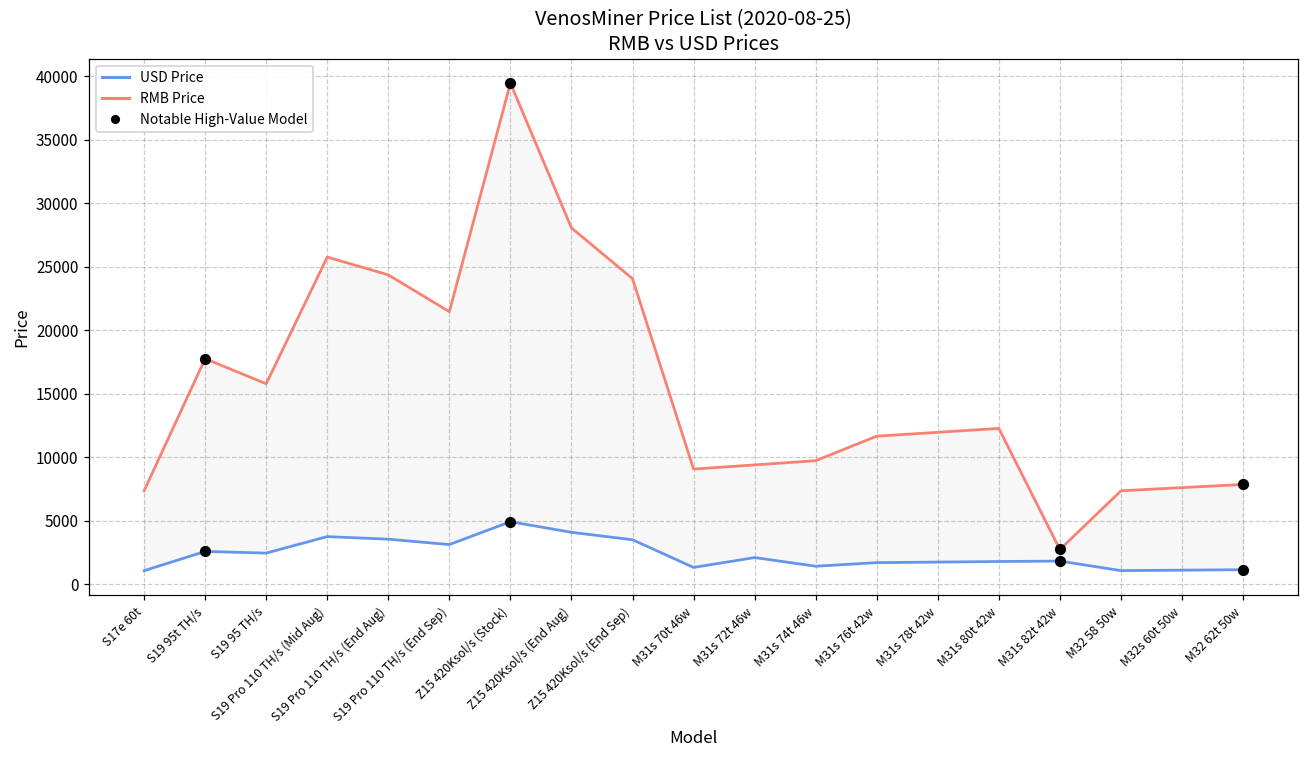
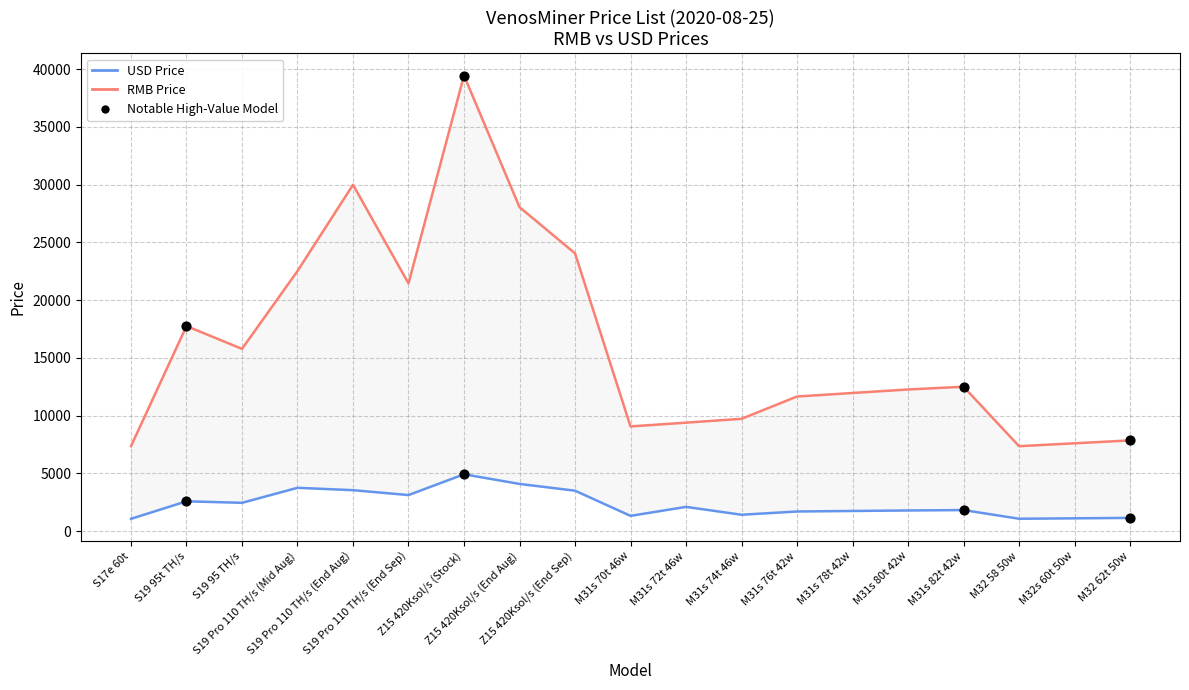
  {
    "RMB Price": {
      "S17e 60t": 7400,
      "S19 95 TH/s": 15800,
-     "S19 Pro 110 TH/s (Mid Aug)": 25800,
-     "S19 Pro 110 TH/s (End Aug)": 24400,
+     "S19 Pro 110 TH/s (Mid Aug)": 22500,
+     "S19 Pro 110 TH/s (End Aug)": 30000,
      "S19 Pro 110 TH/s (End Sep)": 21500,
      "Z15 420Ksol/s (End Aug)": 28100,
      "Z15 420Ksol/s (End Sep)": 24100,
      "M31s 70t 46w": 9100,
      "M31s 72t 46w": 9400,
      "M31s 74t 46w": 9700,
      "M31s 76t 42w": 11700,
      "M31s 78t 42w": 12000,
      "M31s 80t 42w": 12300,
-     "M31s 82t 42w": 2700,
+     "M31s 82t 42w": 12500,
      "M32 58 50w": 7400,
      "M32s 60t 50w": 7600
    },
    "USD Price": {
      "S17e 60t": 1100,
      "S19 95 TH/s": 2400,
      "S19 Pro 110 TH/s (Mid Aug)": 3700,
      "S19 Pro 110 TH/s (End Aug)": 3500,
      "S19 Pro 110 TH/s (End Sep)": 3100,
      "Z15 420Ksol/s (End Aug)": 4100,
      "Z15 420Ksol/s (End Sep)": 3500,
      "M31s 70t 46w": 1300,
      "M31s 72t 46w": 2100,
      "M31s 74t 46w": 1400,
      "M31s 76t 42w": 1700,
      "M31s 78t 42w": 1700,
      "M31s 80t 42w": 1800,
      "M32 58 50w": 1100,
      "M32s 60t 50w": 1100
    }
  }
